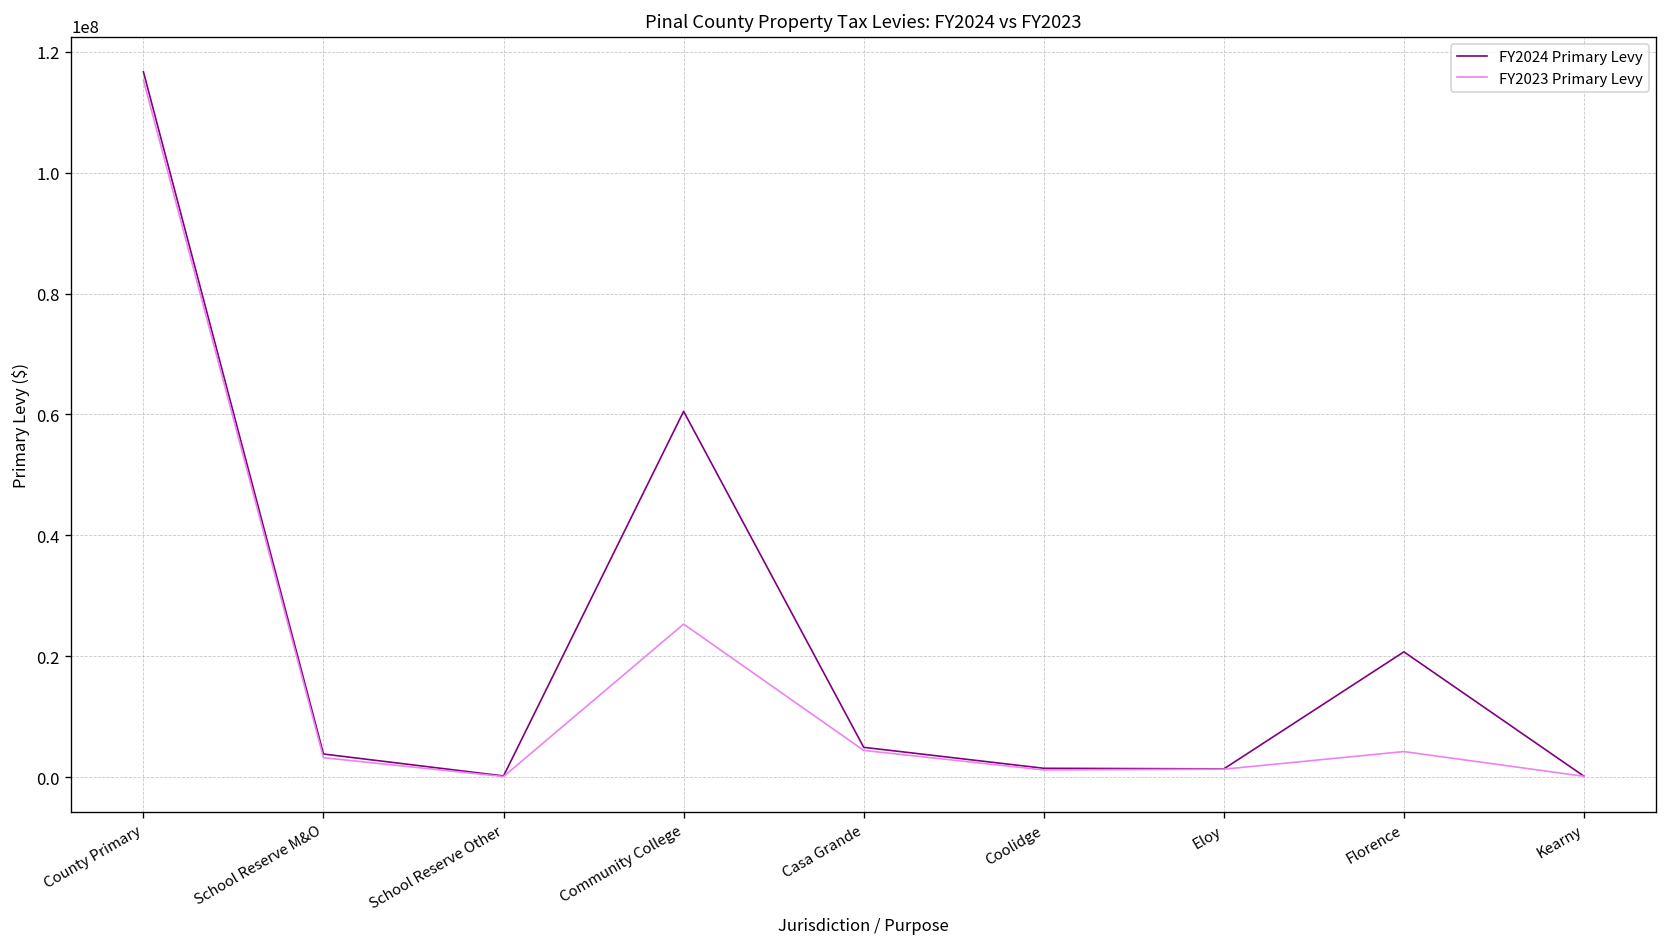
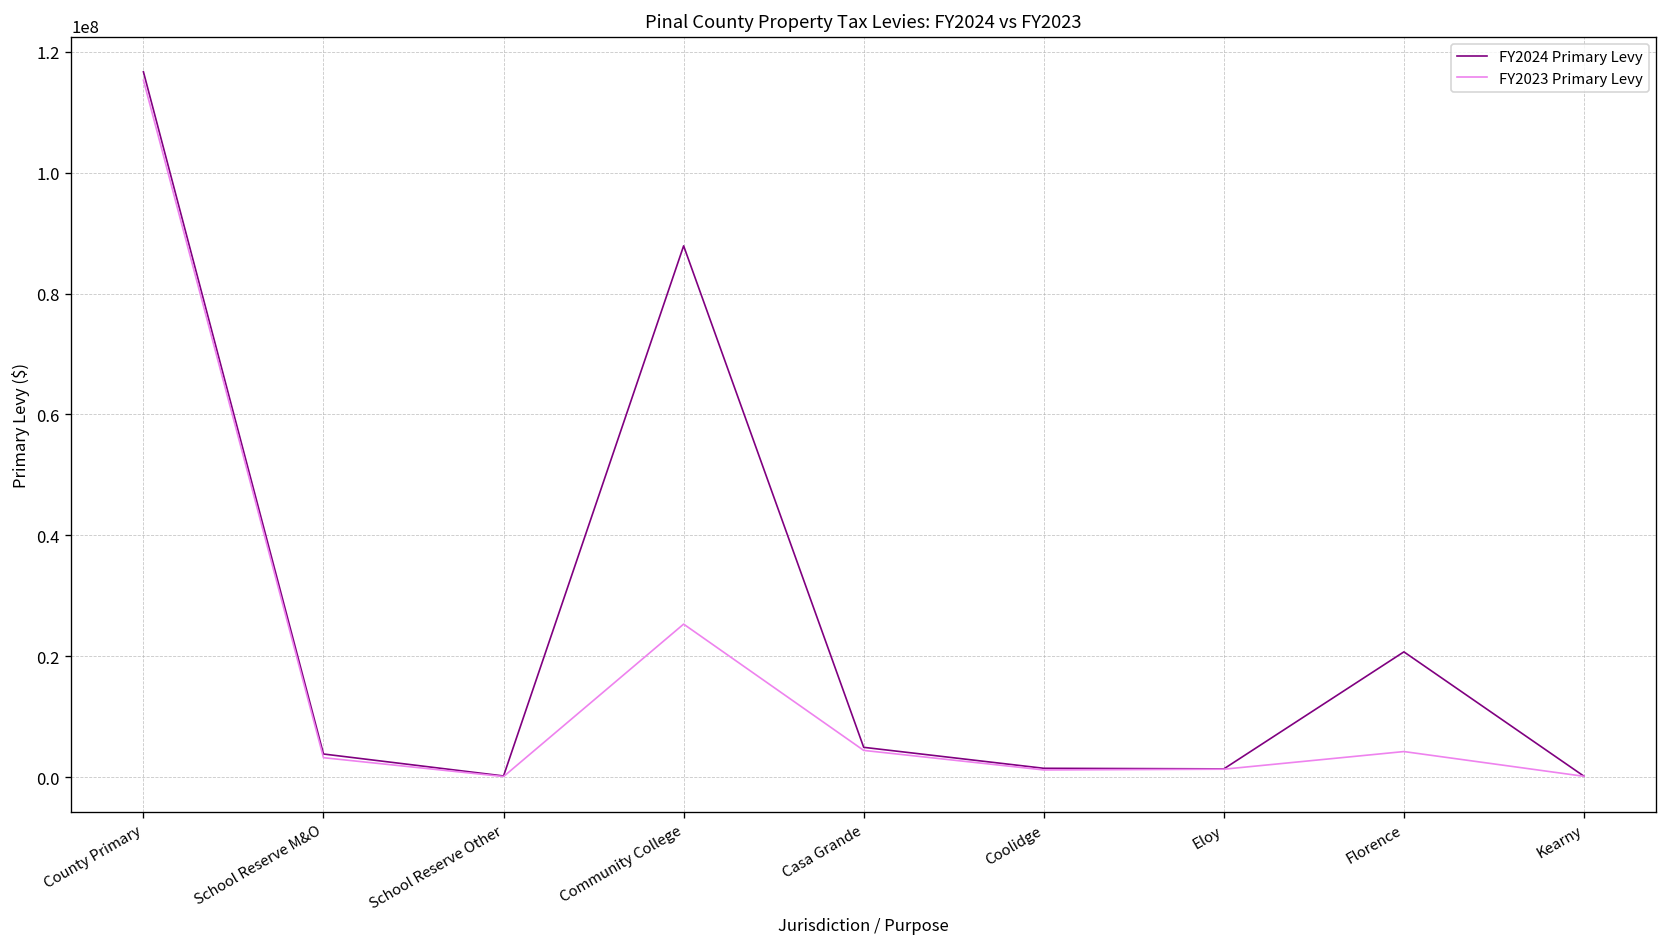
  {
    "FY2024 Primary Levy": {
      "County Primary": 117000000,
      "School Reserve M&O": 4000000,
-     "Community College": 61000000,
+     "Community College": 88000000,
      "Casa Grande": 5000000,
      "Florence": 21000000
    },
    "FY2023 Primary Levy": {
      "County Primary": 115000000,
      "School Reserve M&O": 3000000,
      "Community College": 25000000,
      "Casa Grande": 4000000,
      "Florence": 4000000
    }
  }
